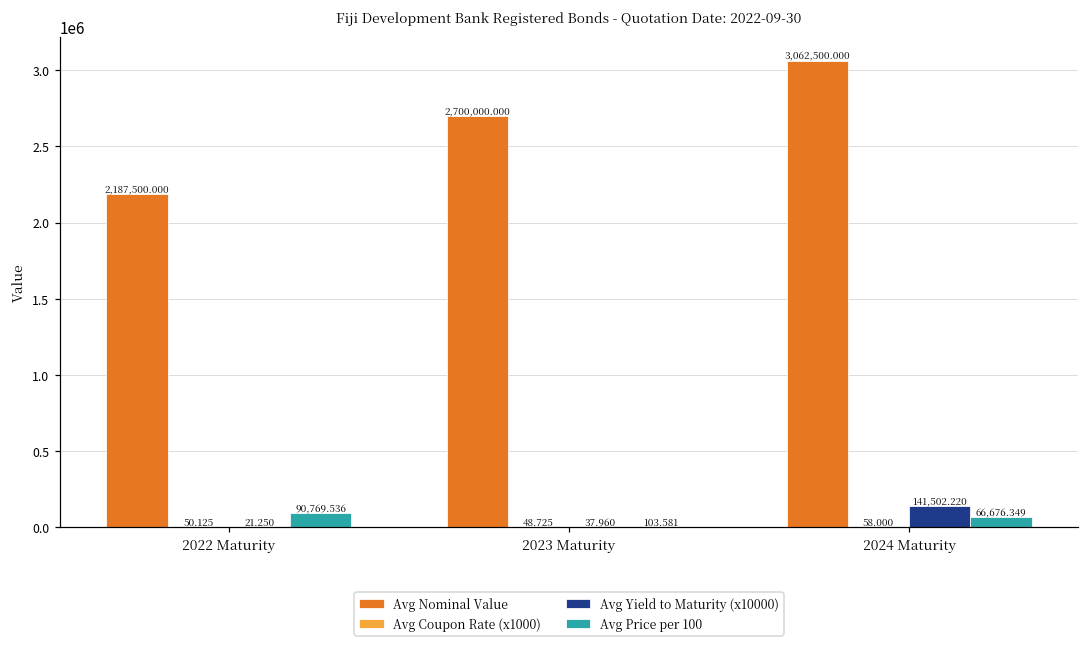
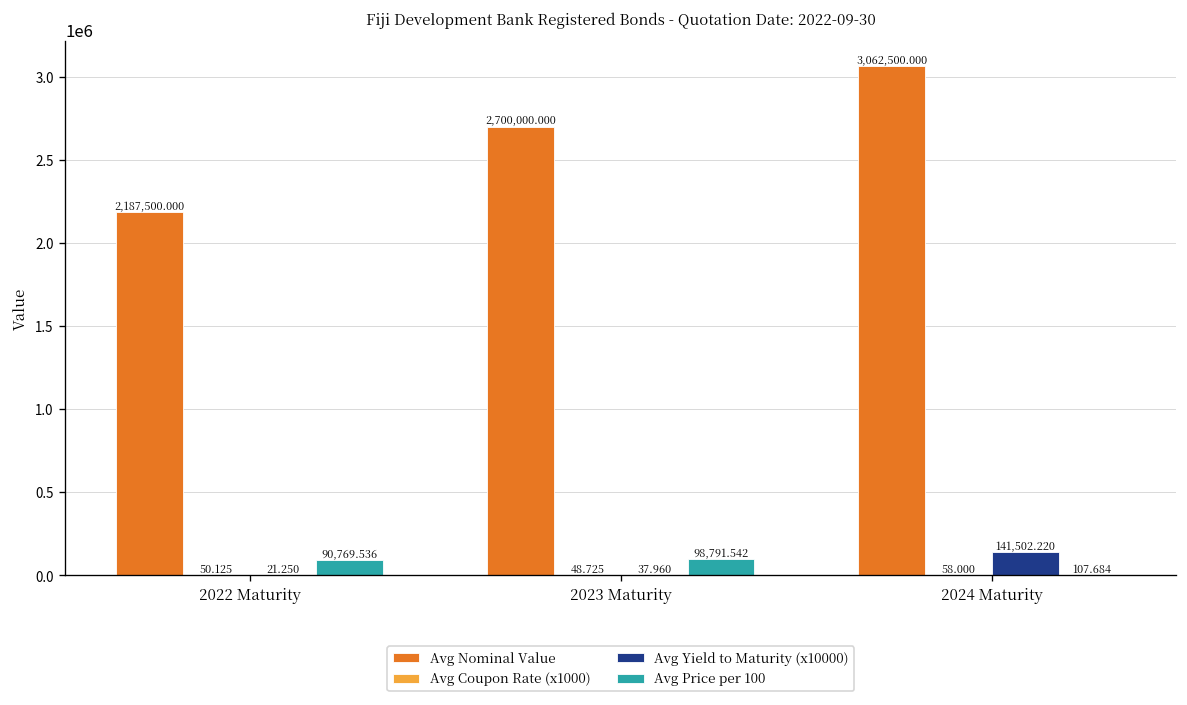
  {
    "Avg Yield to Maturity (x10000)": {
      "2022 Maturity": "21.250",
      "2023 Maturity": "37.960",
      "2024 Maturity": "141,502.220"
    },
    "Avg Price per 100": {
      "2022 Maturity": "90,769.536",
-     "2023 Maturity": "103.581",
-     "2024 Maturity": "66,676.349"
+     "2023 Maturity": "98,791.542",
+     "2024 Maturity": "107.684"
    }
  }
